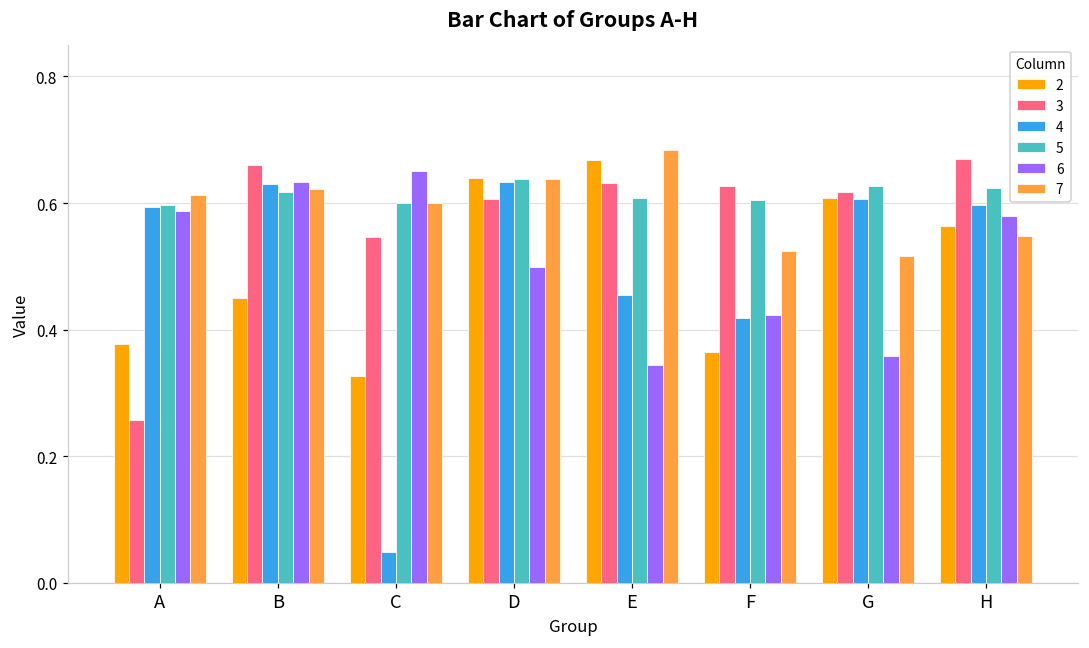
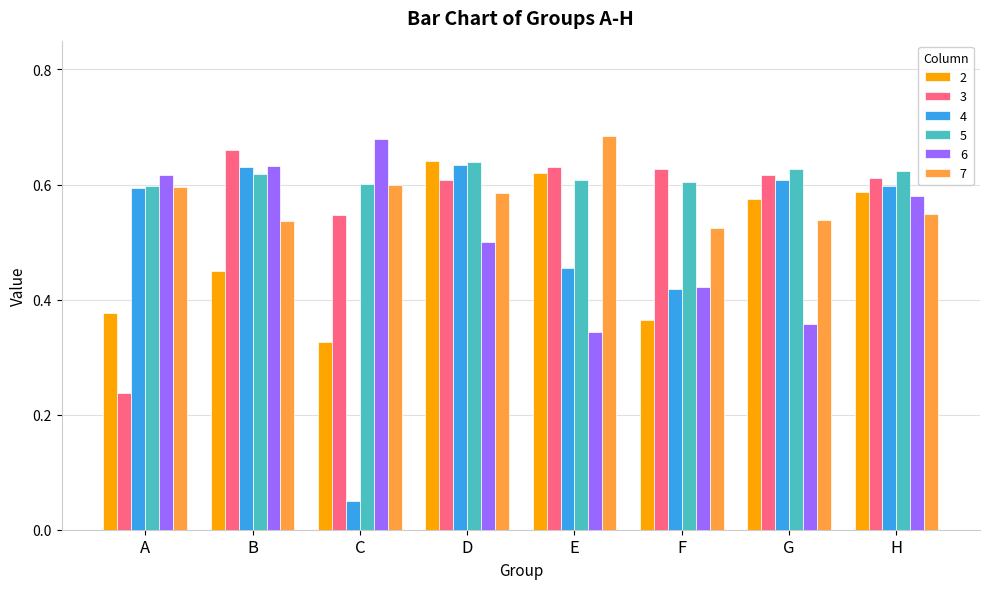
  {
    "2": {
      "A": 0.38,
      "B": 0.45,
      "C": 0.33,
      "D": 0.64,
-     "E": 0.67,
+     "E": 0.62,
      "F": 0.37,
-     "G": 0.61,
-     "H": 0.56
+     "G": 0.57,
+     "H": 0.59
    },
    "3": {
-     "A": 0.26,
+     "A": 0.24,
      "B": 0.66,
      "C": 0.55,
      "D": 0.61,
      "E": 0.63,
      "F": 0.63,
      "G": 0.62,
-     "H": 0.67
+     "H": 0.61
    },
    "6": {
-     "A": 0.59,
+     "A": 0.62,
      "B": 0.63,
-     "C": 0.65,
+     "C": 0.68,
      "D": 0.50,
      "E": 0.34,
      "F": 0.42,
      "G": 0.36,
      "H": 0.58
    },
    "7": {
-     "A": 0.61,
-     "B": 0.62,
+     "A": 0.60,
+     "B": 0.54,
      "C": 0.60,
-     "D": 0.64,
+     "D": 0.58,
      "E": 0.68,
      "F": 0.52,
-     "G": 0.52,
+     "G": 0.54,
      "H": 0.55
    }
  }
